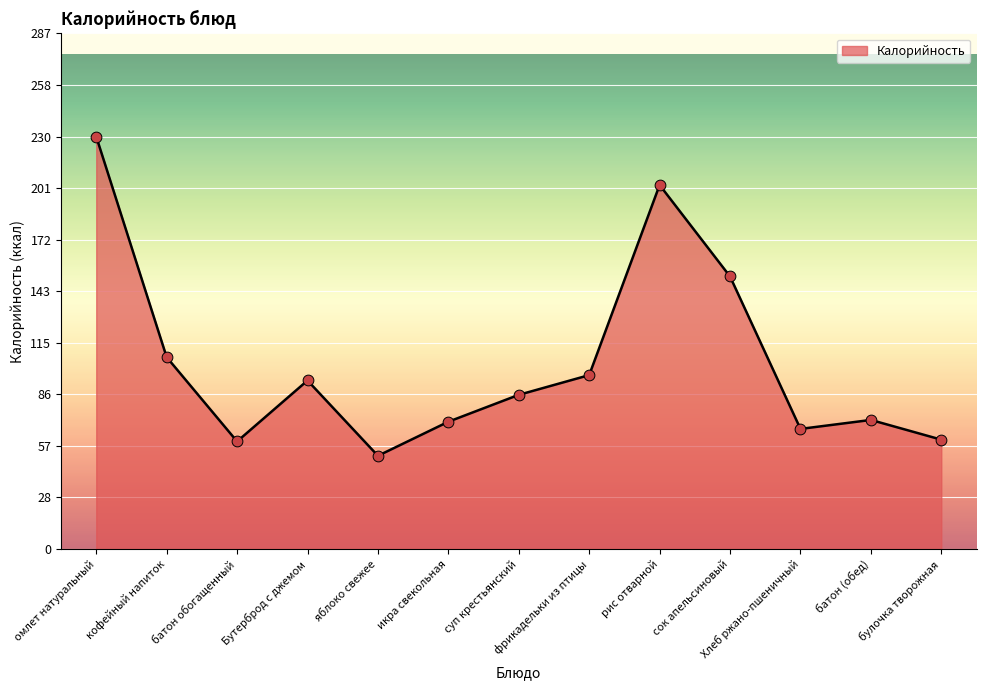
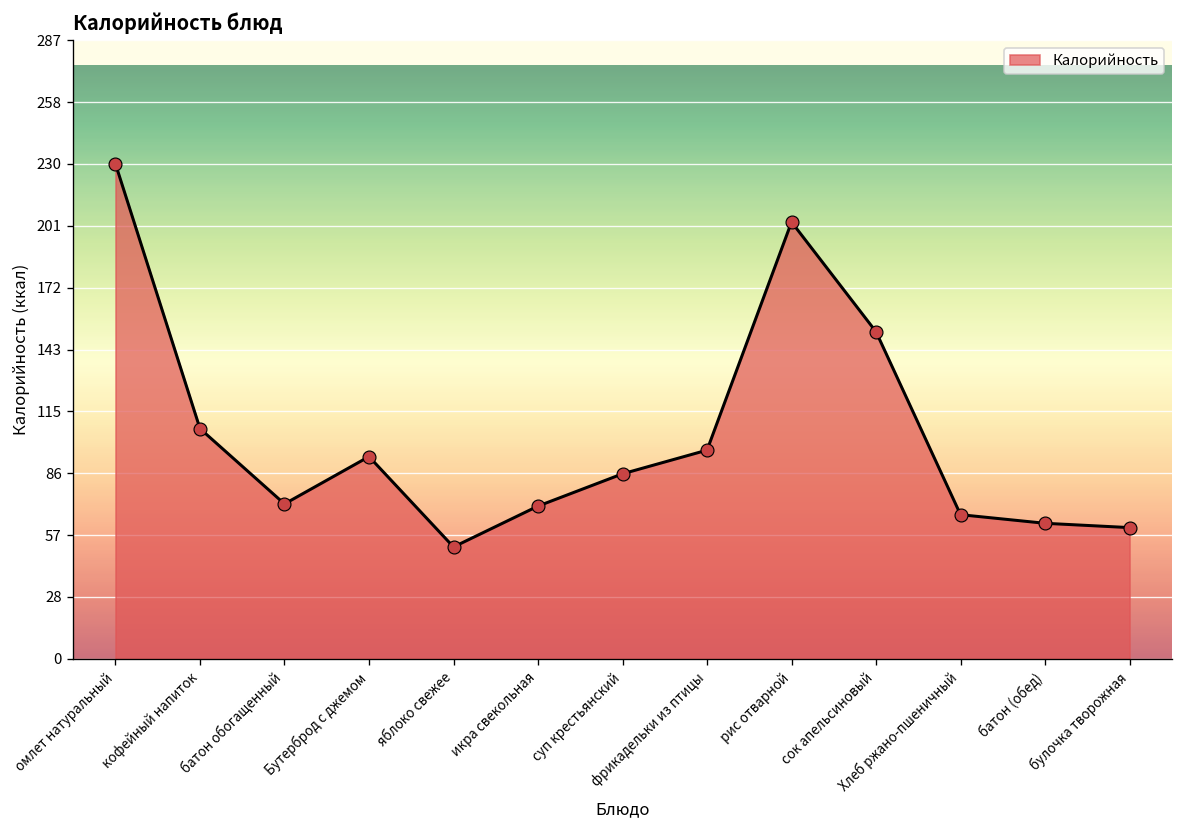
  {
    "омлет натуральный": 230,
    "кофейный напиток": 107,
-   "батон обогащенный": 60,
+   "батон обогащенный": 72,
    "Бутерброд с джемом": 94,
    "яблоко свежее": 52,
    "икра свекольная": 71,
    "суп крестьянский": 86,
    "фрикадельки из птицы": 97,
    "рис отварной": 203,
    "сок апельсиновый": 152,
    "Хлеб ржано-пшеничный": 67,
-   "батон (обед)": 72,
+   "батон (обед)": 63,
    "булочка творожная": 61
  }
